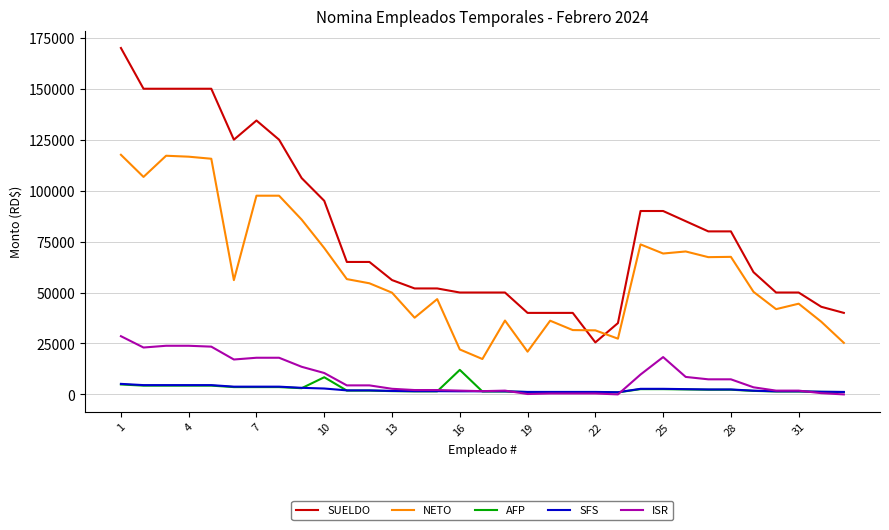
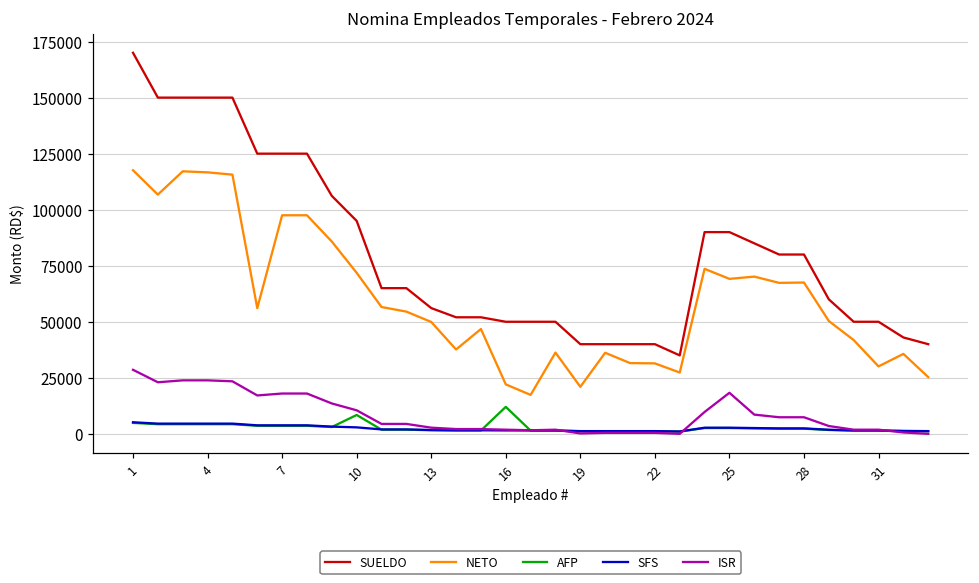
  {
    "SUELDO": {
      "1": 170000,
      "4": 150000,
-     "7": 134000,
+     "7": 125000,
      "10": 95000,
      "13": 56000,
      "16": 50000,
      "19": 40000,
-     "22": 26000,
+     "22": 40000,
      "25": 90000,
      "28": 80000,
      "31": 50000
    },
    "NETO": {
      "1": 118000,
      "4": 117000,
      "7": 98000,
      "10": 72000,
      "13": 50000,
      "16": 22000,
      "19": 21000,
      "22": 31000,
      "25": 69000,
      "28": 67000,
-     "31": 45000
+     "31": 30000
    },
    "AFP": {
      "10": 8000,
      "16": 12000
    },
    "SFS": {
      "10": 3000
    },
    "ISR": {
      "1": 29000,
      "4": 24000,
      "7": 18000,
      "10": 11000,
      "25": 18000,
      "28": 7000
    }
  }
